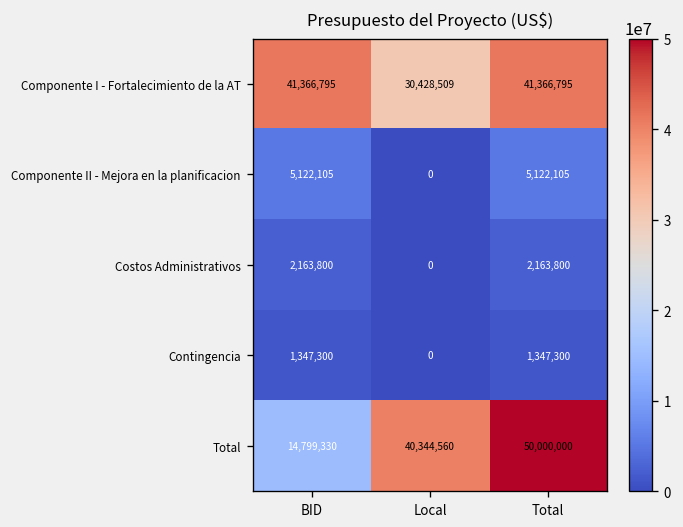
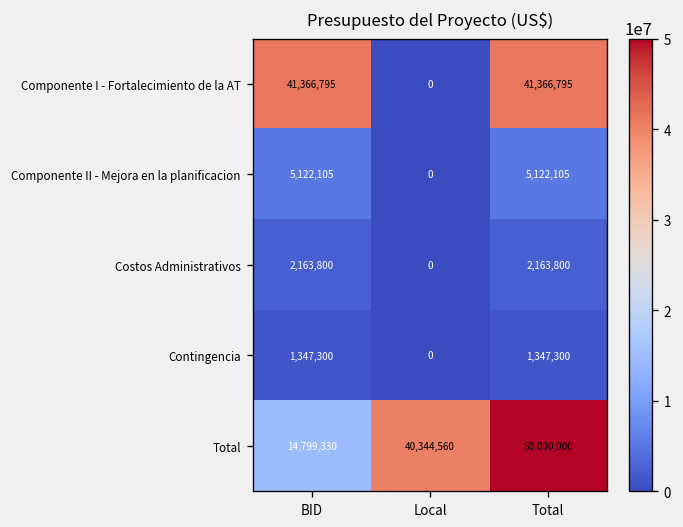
  {
    "Componente I - Fortalecimiento de la AT": {
      "BID": "41,366,795",
-     "Local": "30,428,509",
+     "Local": "0",
      "Total": "41,366,795"
    },
    "Componente II - Mejora en la planificacion": {
      "BID": "5,122,105",
      "Local": "0",
      "Total": "5,122,105"
    },
    "Costos Administrativos": {
      "BID": "2,163,800",
      "Local": "0",
      "Total": "2,163,800"
    },
    "Contingencia": {
      "BID": "1,347,300",
      "Local": "0",
      "Total": "1,347,300"
    },
    "Total": {
      "BID": "14,799,330",
      "Local": "40,344,560",
      "Total": "50,000,000"
    }
  }
